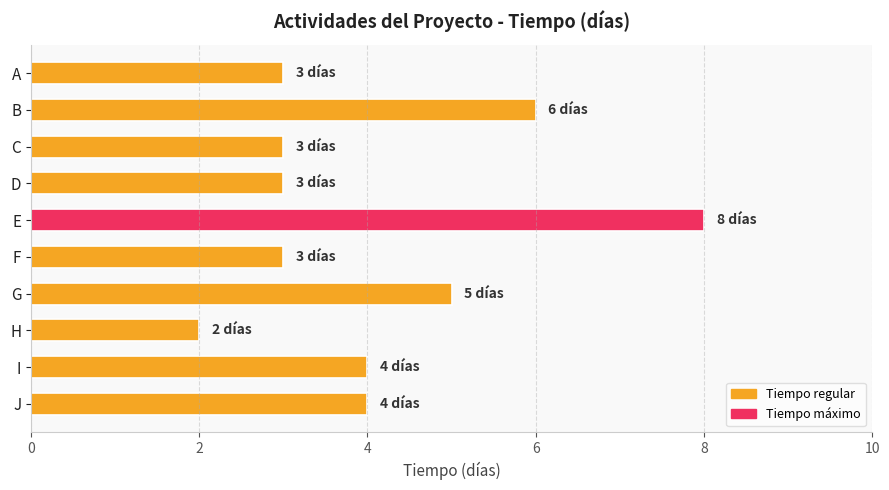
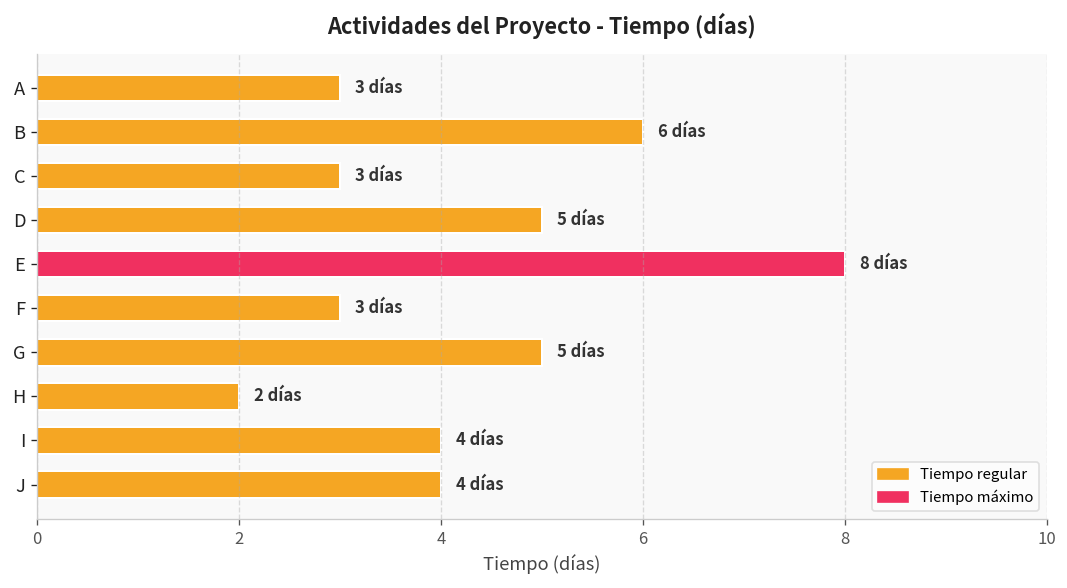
  {
    "A": 3,
    "B": 6,
    "C": 3,
-   "D": 3,
+   "D": 5,
    "E": 8,
    "F": 3,
    "G": 5,
    "H": 2,
    "I": 4,
    "J": 4
  }
